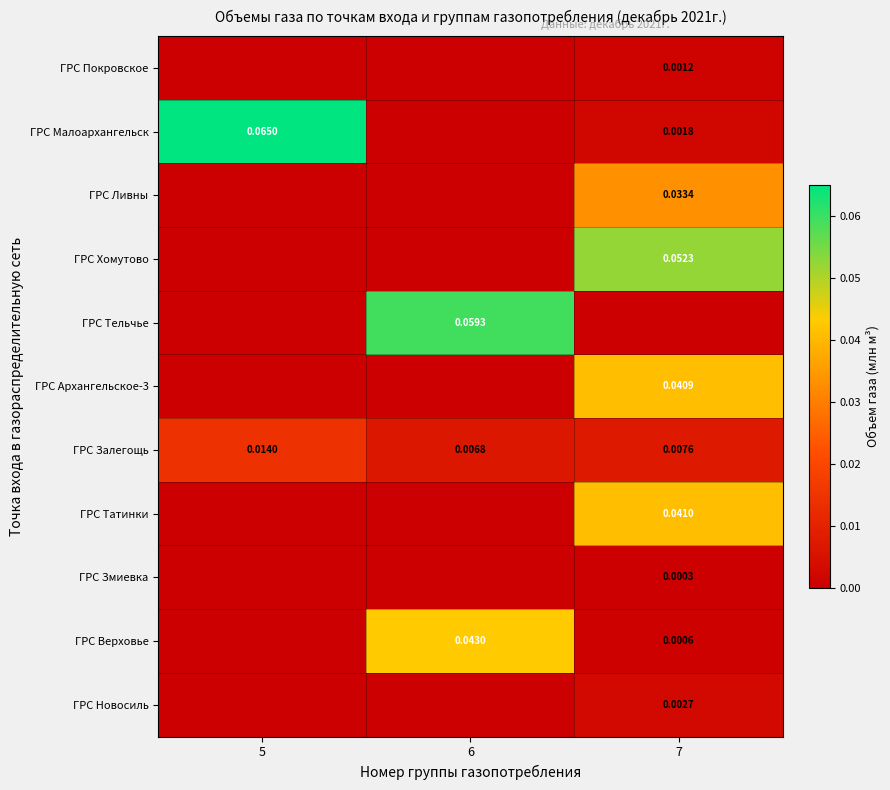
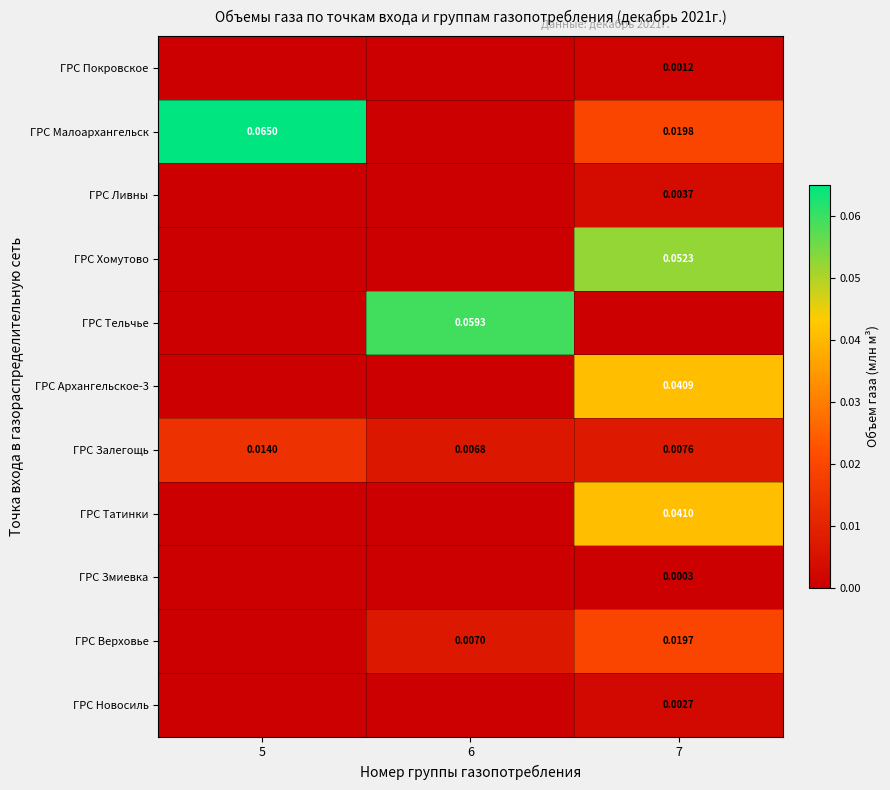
  {
    "ГРС Покровское": {
      "7": 0.0012
    },
    "ГРС Малоархангельск": {
      "5": 0.0650,
-     "7": 0.0018
+     "7": 0.0198
    },
    "ГРС Ливны": {
-     "7": 0.0334
+     "7": 0.0037
    },
    "ГРС Хомутово": {
      "7": 0.0523
    },
    "ГРС Тельчье": {
      "6": 0.0593
    },
    "ГРС Архангельское-3": {
      "7": 0.0409
    },
    "ГРС Залегощь": {
      "5": 0.0140,
      "6": 0.0068,
      "7": 0.0076
    },
    "ГРС Татинки": {
      "7": 0.0410
    },
    "ГРС Змиевка": {
      "7": 0.0003
    },
    "ГРС Верховье": {
-     "6": 0.0430,
-     "7": 0.0006
+     "6": 0.0070,
+     "7": 0.0197
    },
    "ГРС Новосиль": {
      "7": 0.0027
    }
  }
